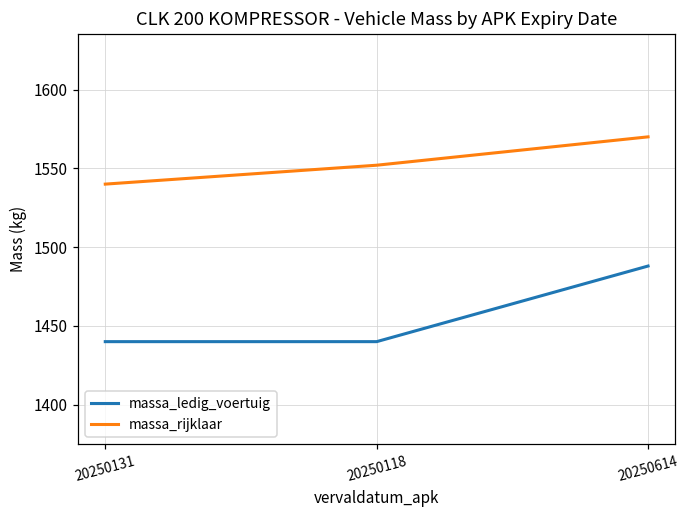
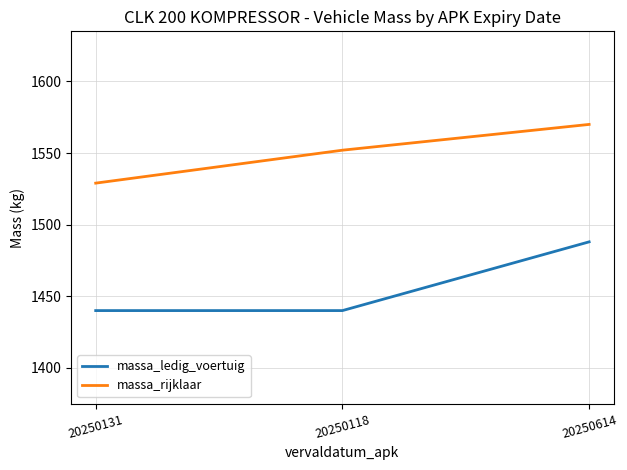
  {
    "massa_ledig_voertuig": {
      "20250131": 1440,
      "20250118": 1440,
      "20250614": 1488
    },
    "massa_rijklaar": {
-     "20250131": 1540,
+     "20250131": 1529,
      "20250118": 1552,
      "20250614": 1570
    }
  }
